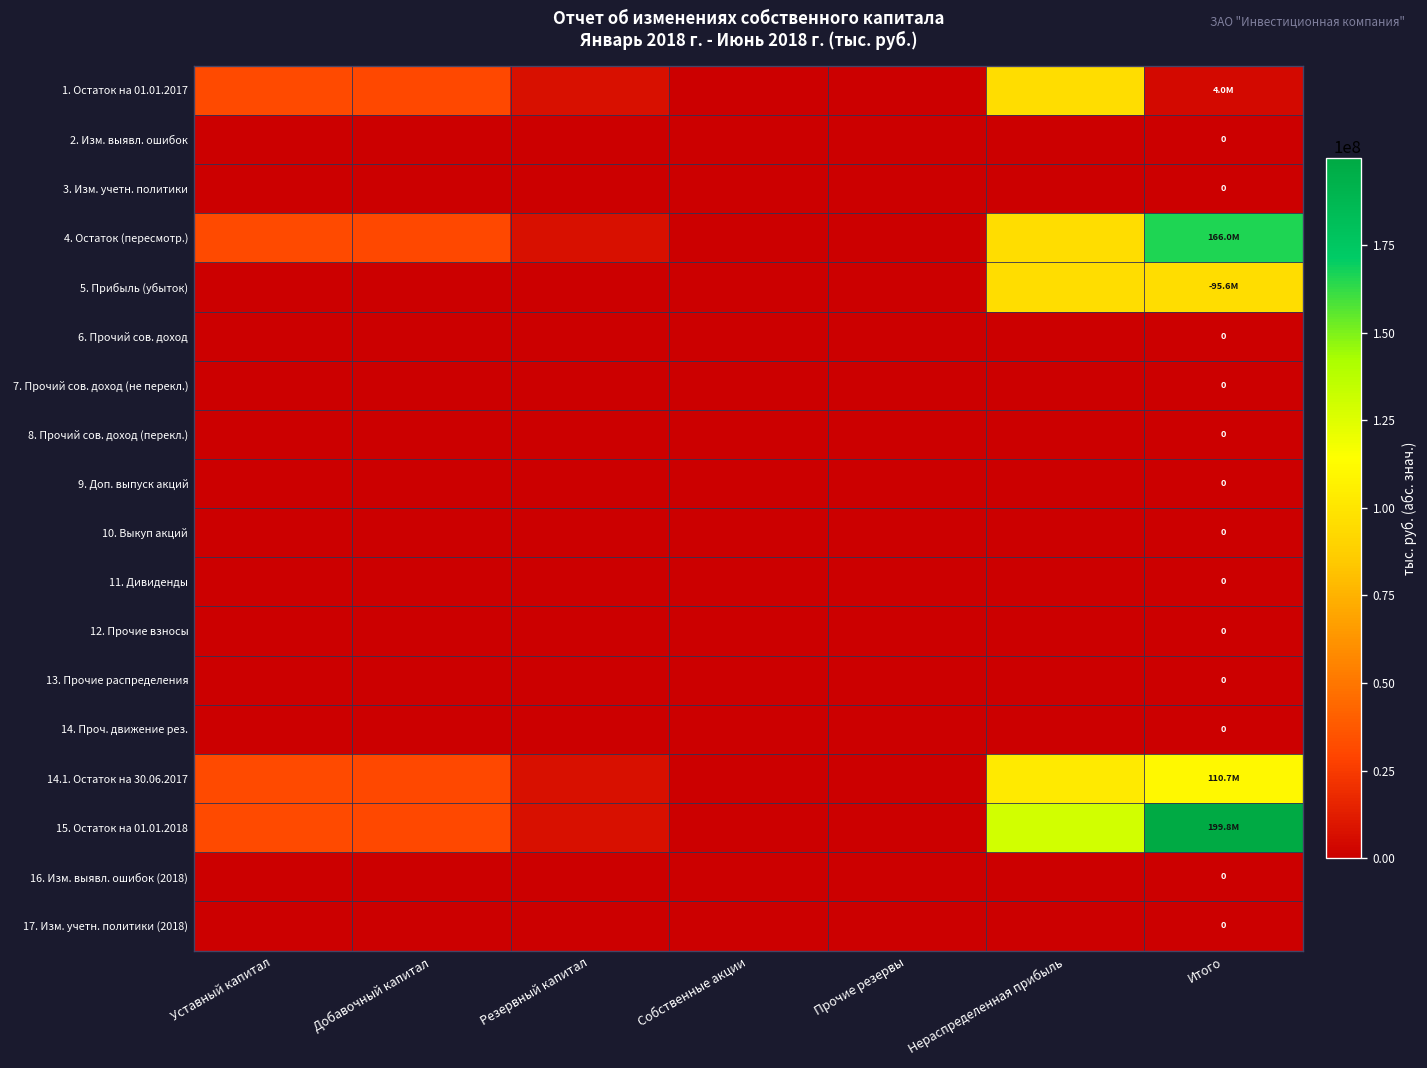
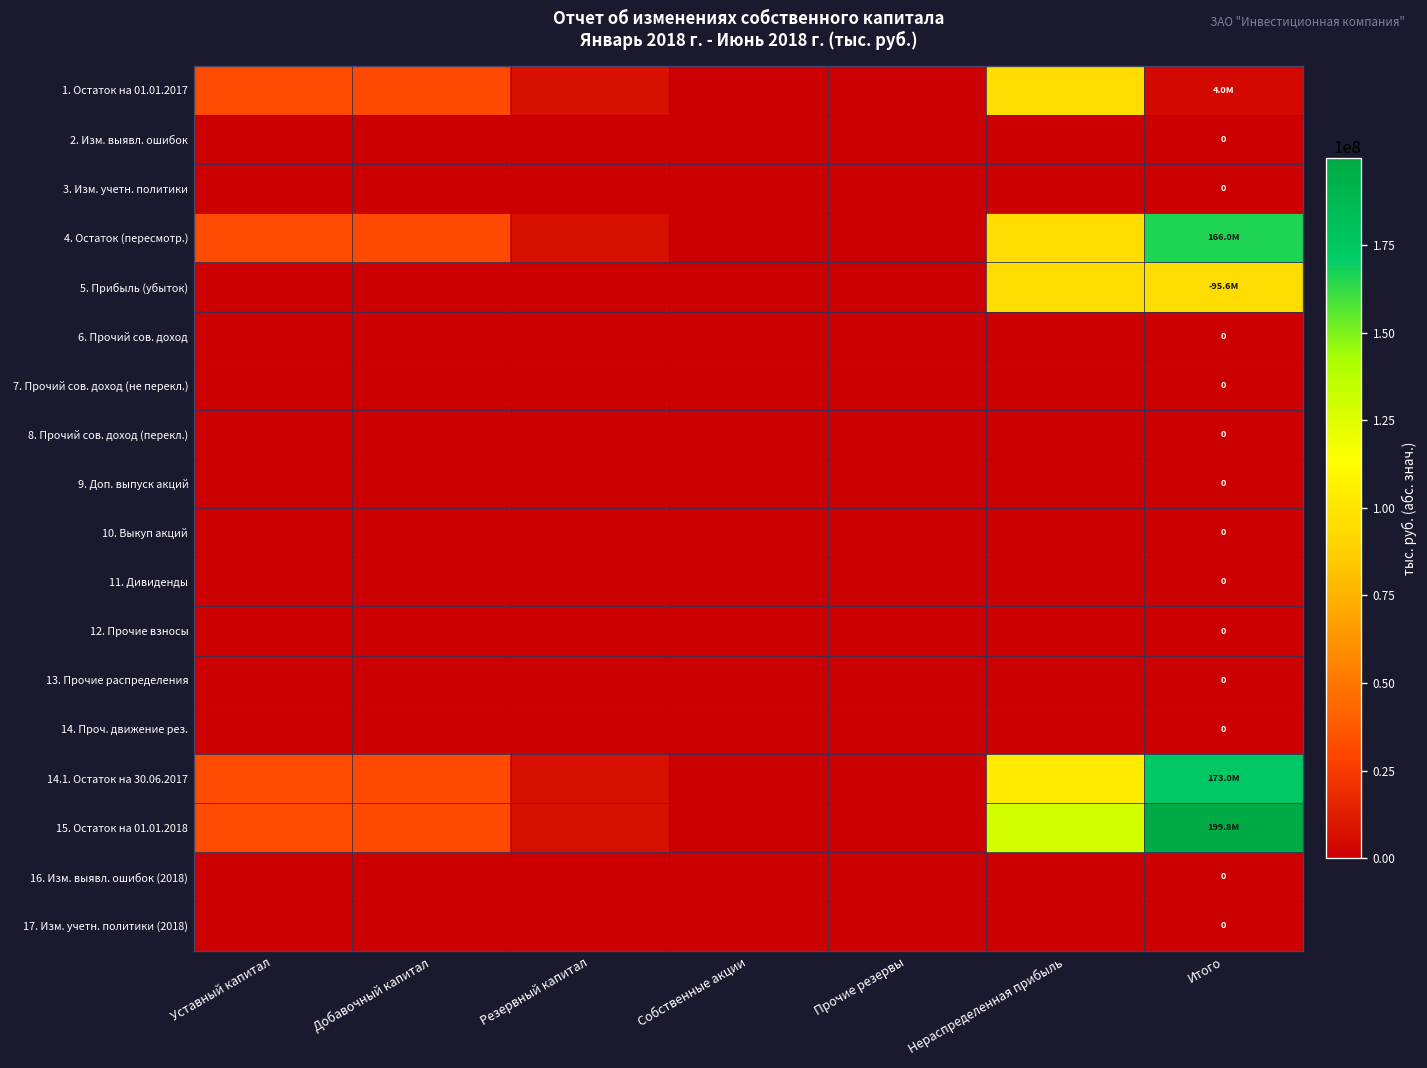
  {
    "1. Остаток на 01.01.2017": {
      "Итого": "4.0М"
    },
    "2. Изм. выявл. ошибок": {
      "Итого": "0"
    },
    "3. Изм. учетн. политики": {
      "Итого": "0"
    },
    "4. Остаток (пересмотр.)": {
      "Итого": "166.0М"
    },
    "5. Прибыль (убыток)": {
      "Итого": "-95.6М"
    },
    "6. Прочий сов. доход": {
      "Итого": "0"
    },
    "7. Прочий сов. доход (не перекл.)": {
      "Итого": "0"
    },
    "8. Прочий сов. доход (перекл.)": {
      "Итого": "0"
    },
    "9. Доп. выпуск акций": {
      "Итого": "0"
    },
    "10. Выкуп акций": {
      "Итого": "0"
    },
    "11. Дивиденды": {
      "Итого": "0"
    },
    "12. Прочие взносы": {
      "Итого": "0"
    },
    "13. Прочие распределения": {
      "Итого": "0"
    },
    "14. Проч. движение рез.": {
      "Итого": "0"
    },
    "14.1. Остаток на 30.06.2017": {
-     "Итого": "110.7М"
+     "Итого": "173.0М"
    },
    "15. Остаток на 01.01.2018": {
      "Итого": "199.8М"
    },
    "16. Изм. выявл. ошибок (2018)": {
      "Итого": "0"
    },
    "17. Изм. учетн. политики (2018)": {
      "Итого": "0"
    }
  }
